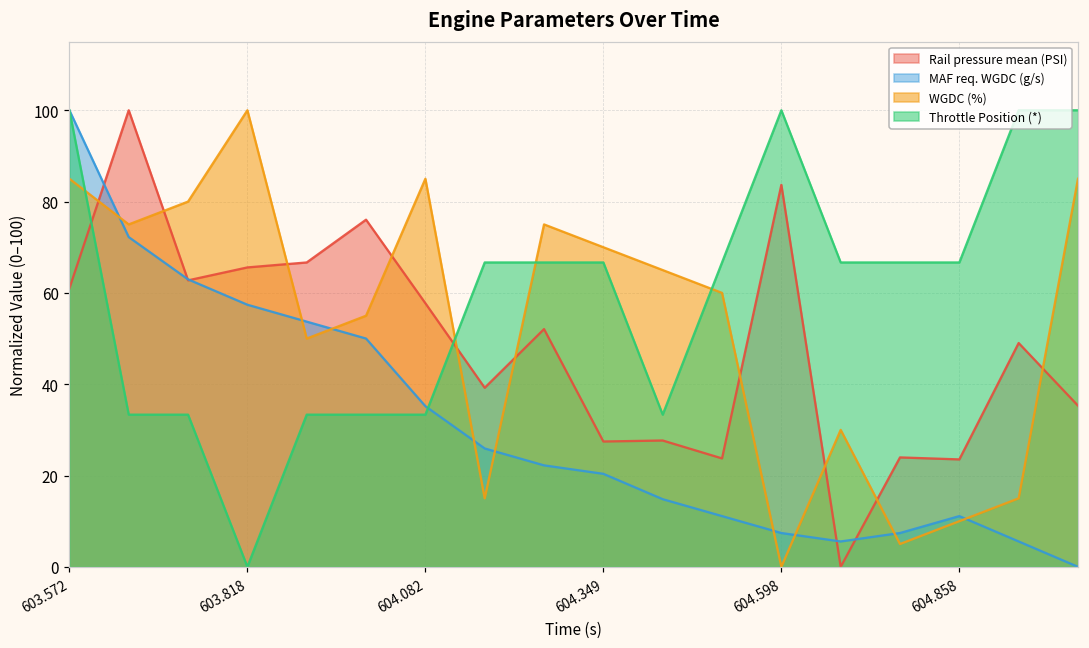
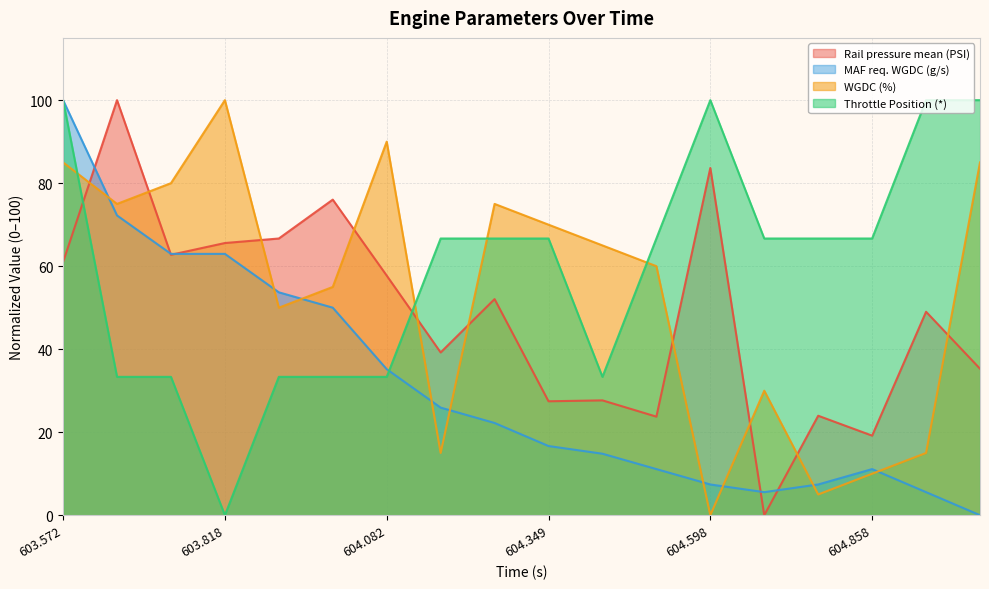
  {
    "Rail pressure mean (PSI)": {
      "603.572": 61,
      "603.818": 66,
      "604.082": 58,
      "604.349": 27,
      "604.598": 84,
-     "604.858": 24
+     "604.858": 19
    },
    "MAF req. WGDC (g/s)": {
-     "603.818": 57,
+     "603.818": 63,
      "604.082": 35,
-     "604.349": 20,
+     "604.349": 17,
      "604.598": 7,
      "604.858": 11
    },
    "WGDC (%)": {
      "603.572": 85,
      "603.818": 100,
-     "604.082": 85,
+     "604.082": 90,
      "604.349": 70,
      "604.598": 0,
      "604.858": 10
    },
    "Throttle Position (*)": {
      "603.818": 0,
      "604.082": 33,
      "604.349": 67,
      "604.598": 100,
      "604.858": 67
    }
  }
